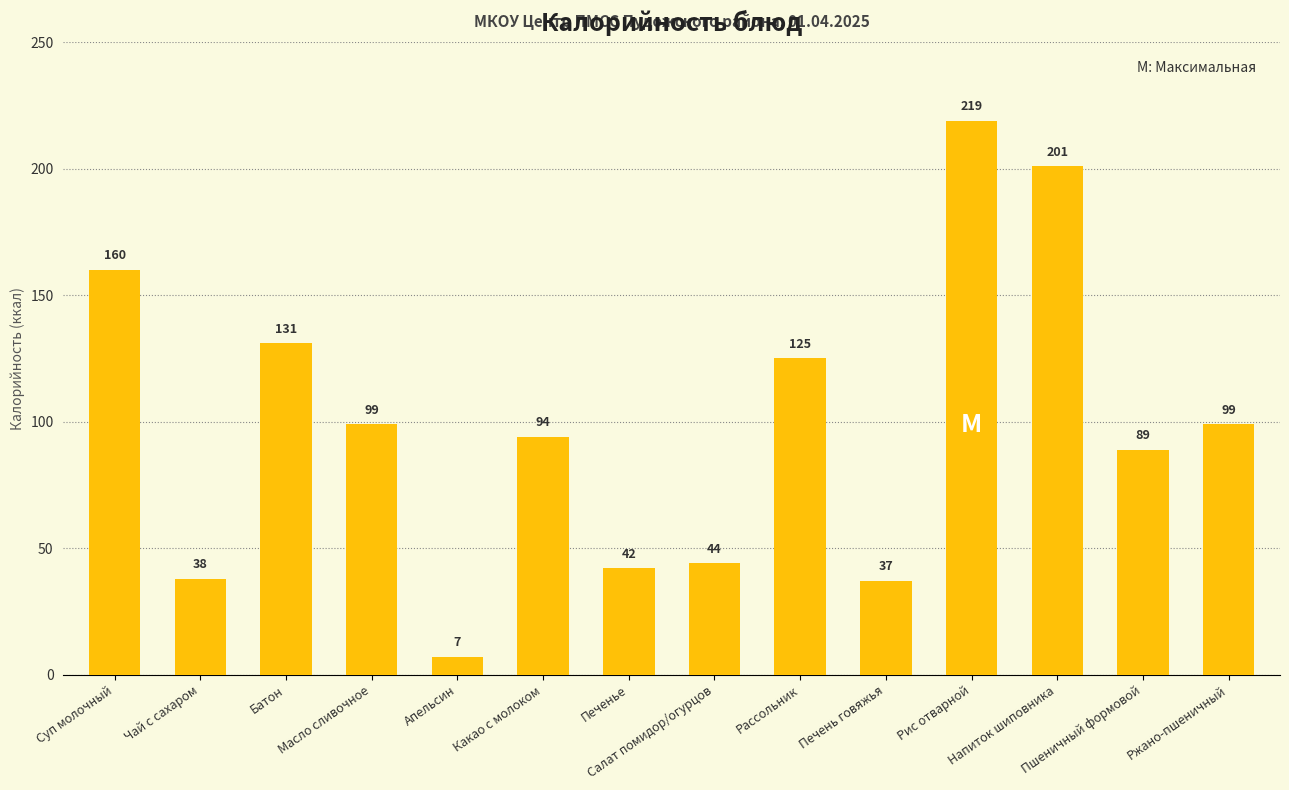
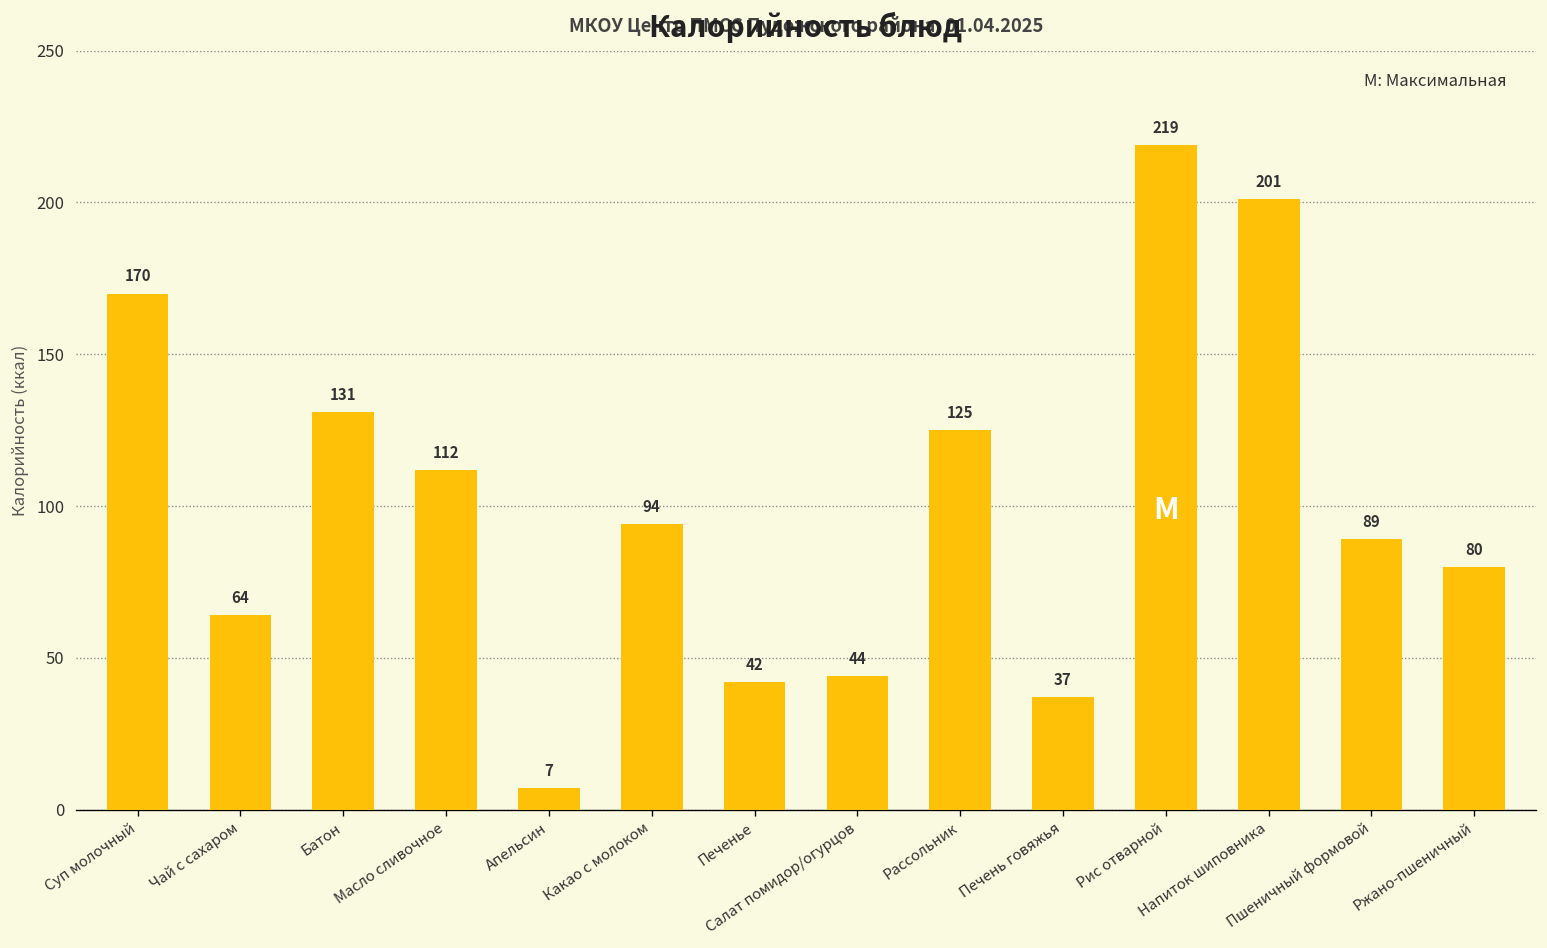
  {
-   "Суп молочный": 160,
-   "Чай с сахаром": 38,
+   "Суп молочный": 170,
+   "Чай с сахаром": 64,
    "Батон": 131,
-   "Масло сливочное": 99,
+   "Масло сливочное": 112,
    "Апельсин": 7,
    "Какао с молоком": 94,
    "Печенье": 42,
    "Салат помидор/огурцов": 44,
    "Рассольник": 125,
    "Печень говяжья": 37,
    "Рис отварной": 219,
    "Напиток шиповника": 201,
    "Пшеничный формовой": 89,
-   "Ржано-пшеничный": 99
+   "Ржано-пшеничный": 80
  }
